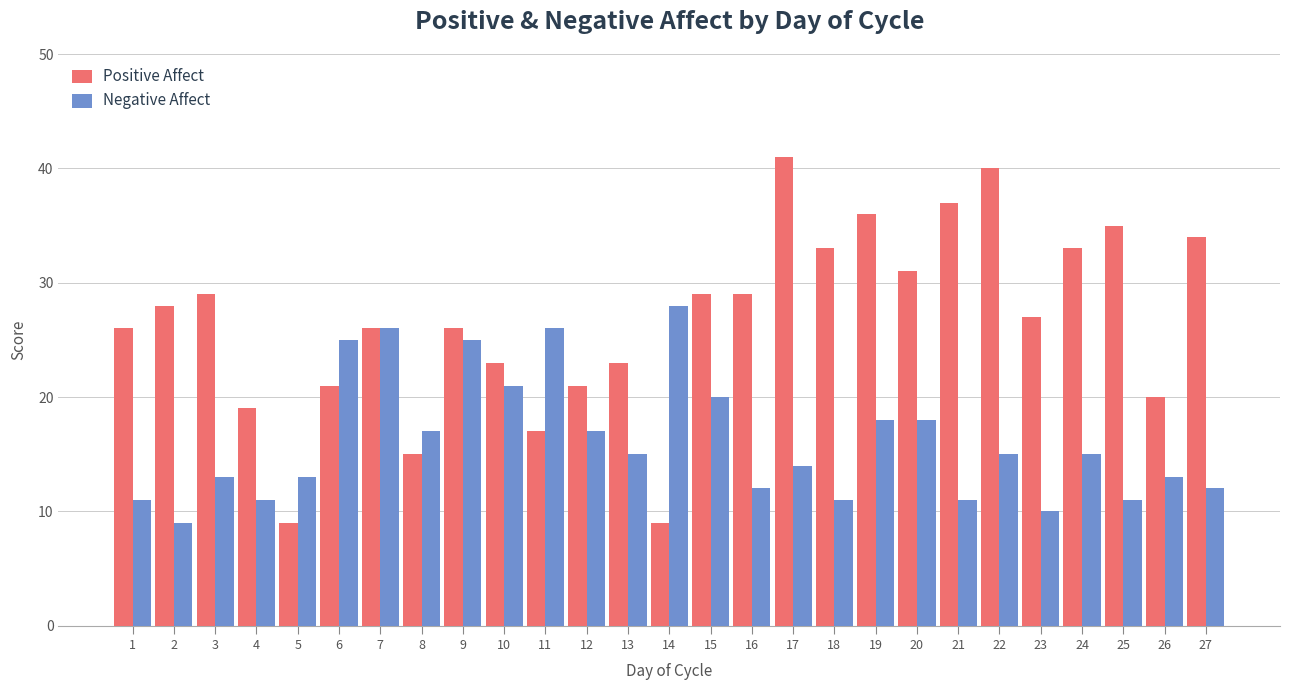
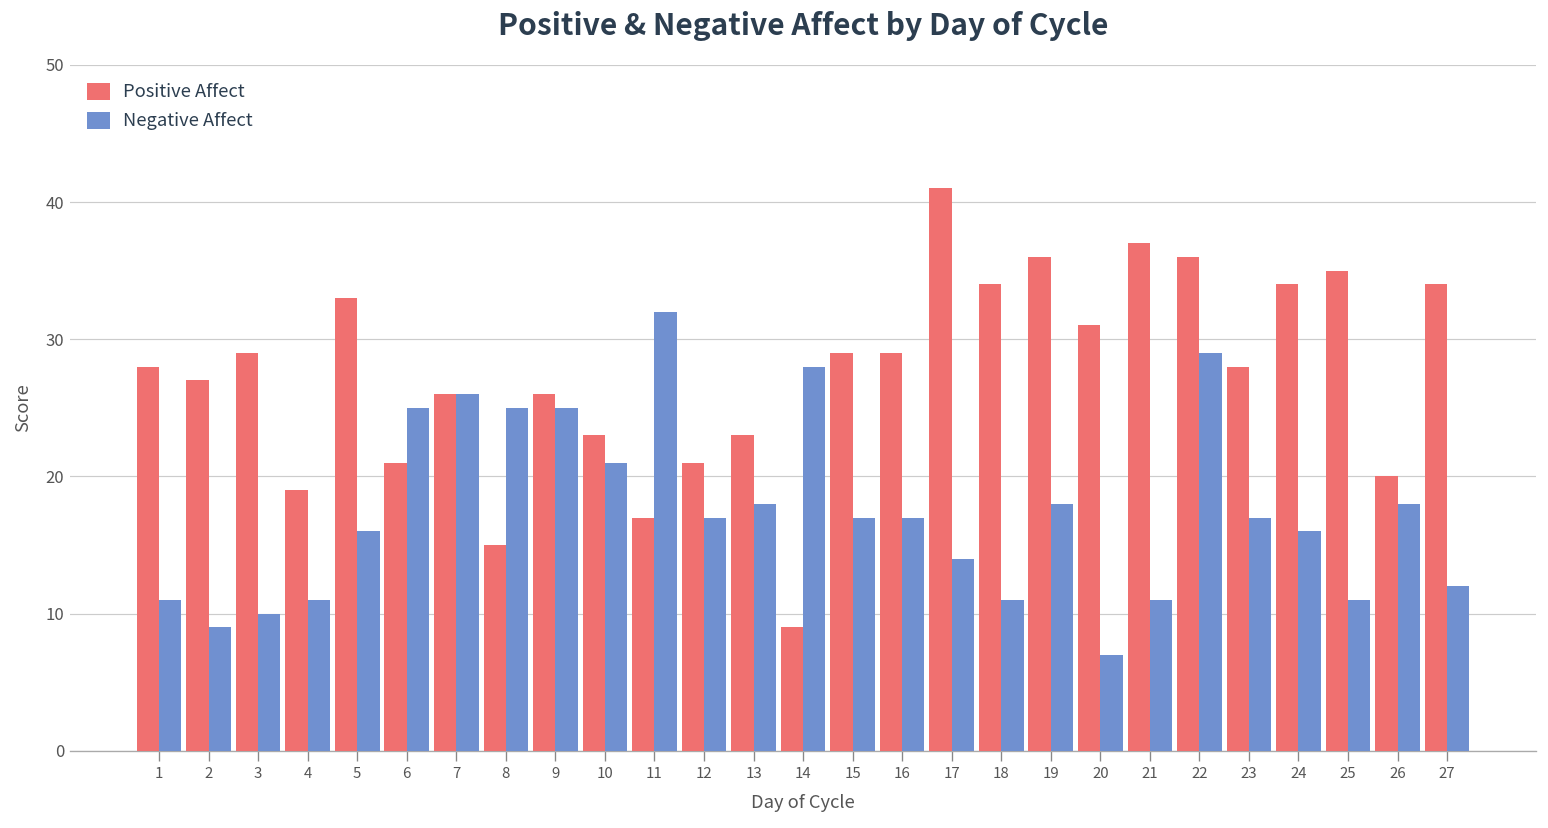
  {
    "Positive Affect": {
-     "1": 26,
-     "2": 28,
+     "1": 28,
+     "2": 27,
      "3": 29,
      "4": 19,
-     "5": 9,
+     "5": 33,
      "6": 21,
      "7": 26,
      "8": 15,
      "9": 26,
      "10": 23,
      "11": 17,
      "12": 21,
      "13": 23,
      "14": 9,
      "15": 29,
      "16": 29,
      "17": 41,
-     "18": 33,
+     "18": 34,
      "19": 36,
      "20": 31,
      "21": 37,
-     "22": 40,
-     "23": 27,
-     "24": 33,
+     "22": 36,
+     "23": 28,
+     "24": 34,
      "25": 35,
      "26": 20,
      "27": 34
    },
    "Negative Affect": {
      "1": 11,
      "2": 9,
-     "3": 13,
+     "3": 10,
      "4": 11,
-     "5": 13,
+     "5": 16,
      "6": 25,
      "7": 26,
-     "8": 17,
+     "8": 25,
      "9": 25,
      "10": 21,
-     "11": 26,
+     "11": 32,
      "12": 17,
-     "13": 15,
+     "13": 18,
      "14": 28,
-     "15": 20,
-     "16": 12,
+     "15": 17,
+     "16": 17,
      "17": 14,
      "18": 11,
      "19": 18,
-     "20": 18,
+     "20": 7,
      "21": 11,
-     "22": 15,
-     "23": 10,
-     "24": 15,
+     "22": 29,
+     "23": 17,
+     "24": 16,
      "25": 11,
-     "26": 13,
+     "26": 18,
      "27": 12
    }
  }
